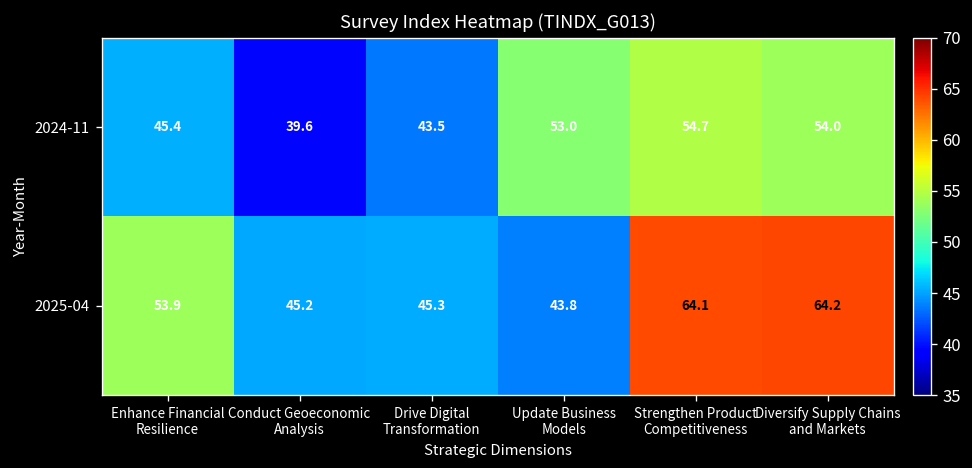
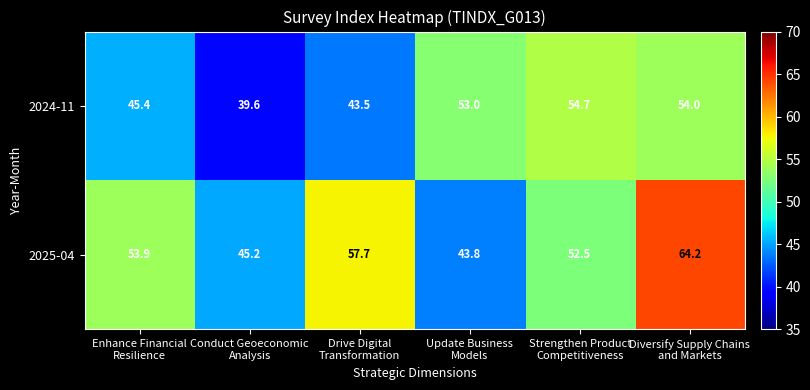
  {
    "2024-11": {
      "Enhance Financial Resilience": 45.4,
      "Conduct Geoeconomic Analysis": 39.6,
      "Drive Digital Transformation": 43.5,
      "Update Business Models": 53.0,
      "Strengthen Product Competitiveness": 54.7,
      "Diversify Supply Chains and Markets": 54.0
    },
    "2025-04": {
      "Enhance Financial Resilience": 53.9,
      "Conduct Geoeconomic Analysis": 45.2,
-     "Drive Digital Transformation": 45.3,
+     "Drive Digital Transformation": 57.7,
      "Update Business Models": 43.8,
-     "Strengthen Product Competitiveness": 64.1,
+     "Strengthen Product Competitiveness": 52.5,
      "Diversify Supply Chains and Markets": 64.2
    }
  }
